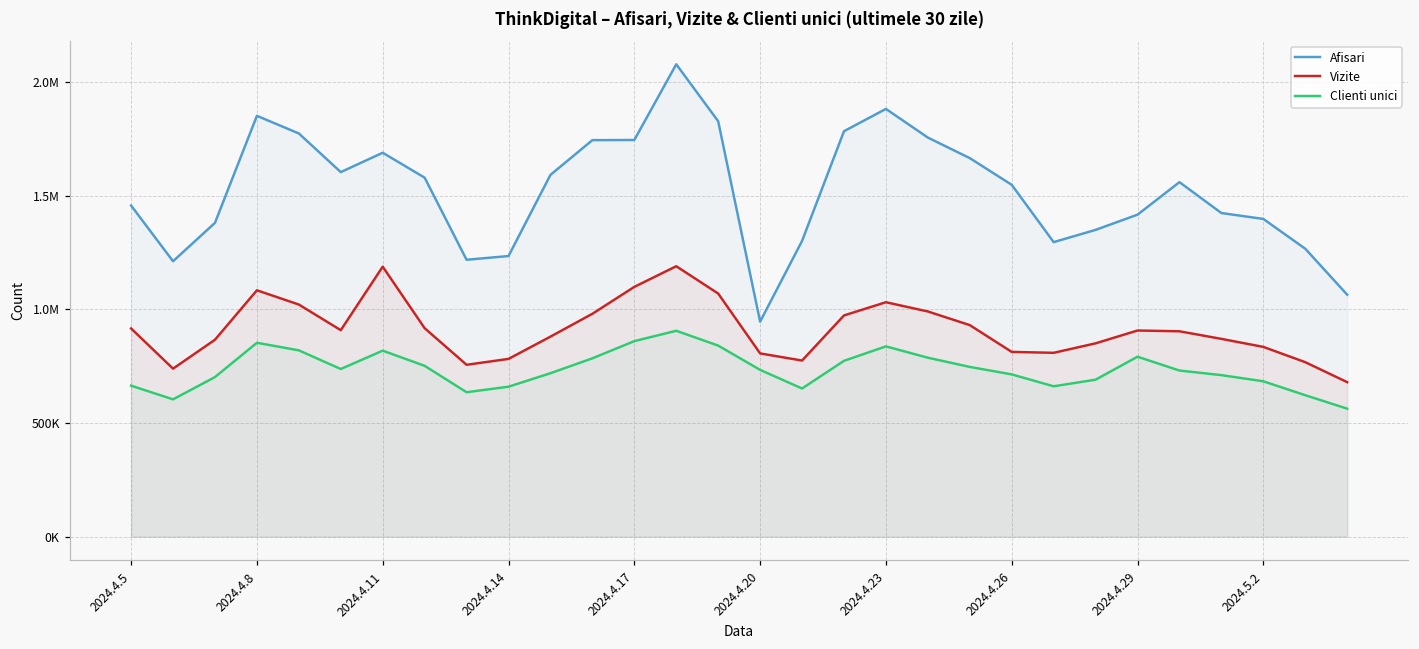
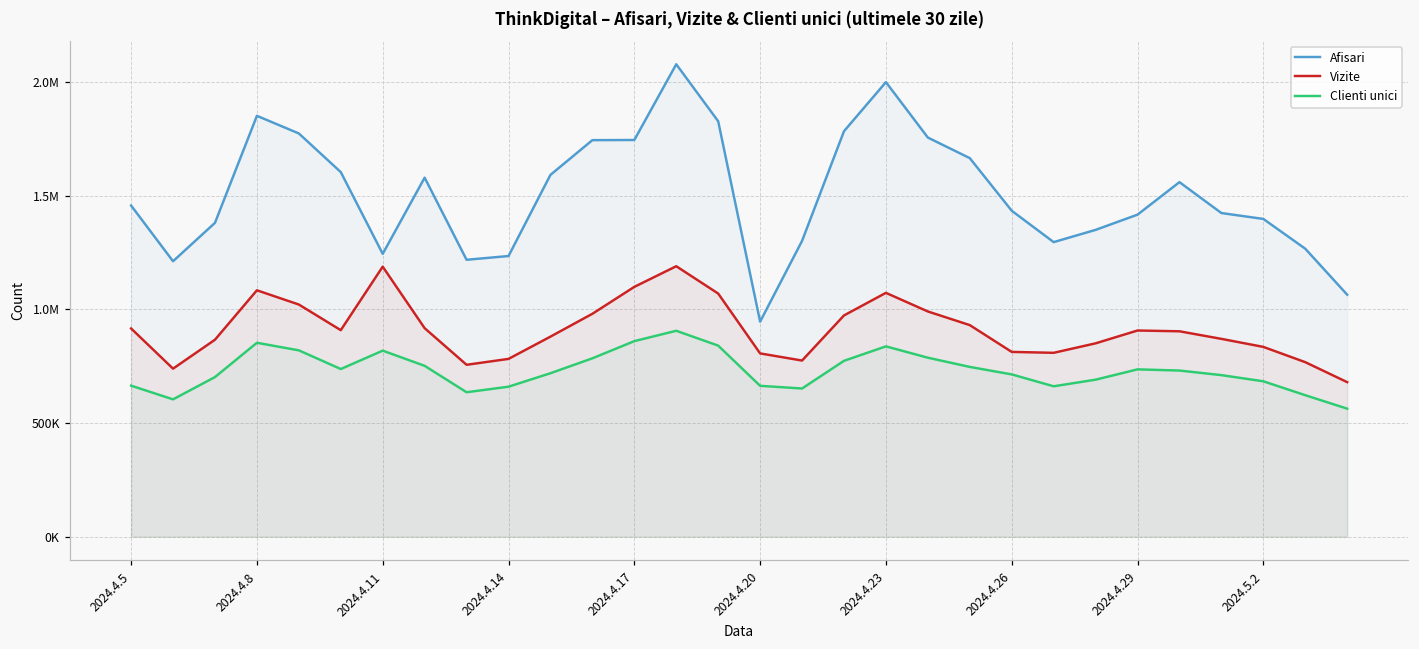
  {
    "Afisari": {
      "2024.4.5": 1460000,
      "2024.4.8": 1850000,
-     "2024.4.11": 1690000,
+     "2024.4.11": 1240000,
      "2024.4.14": 1230000,
      "2024.4.17": 1740000,
      "2024.4.20": 950000,
-     "2024.4.23": 1880000,
-     "2024.4.26": 1550000,
+     "2024.4.23": 2000000,
+     "2024.4.26": 1430000,
      "2024.4.29": 1420000,
      "2024.5.2": 1400000
    },
    "Vizite": {
      "2024.4.5": 920000,
      "2024.4.8": 1080000,
      "2024.4.11": 1190000,
      "2024.4.14": 780000,
      "2024.4.17": 1100000,
      "2024.4.20": 810000,
-     "2024.4.23": 1030000,
+     "2024.4.23": 1070000,
      "2024.4.26": 810000,
      "2024.4.29": 910000,
      "2024.5.2": 830000
    },
    "Clienti unici": {
      "2024.4.5": 660000,
      "2024.4.8": 850000,
      "2024.4.11": 820000,
      "2024.4.14": 660000,
      "2024.4.17": 860000,
-     "2024.4.20": 730000,
+     "2024.4.20": 660000,
      "2024.4.23": 840000,
      "2024.4.26": 710000,
-     "2024.4.29": 790000,
+     "2024.4.29": 740000,
      "2024.5.2": 680000
    }
  }
